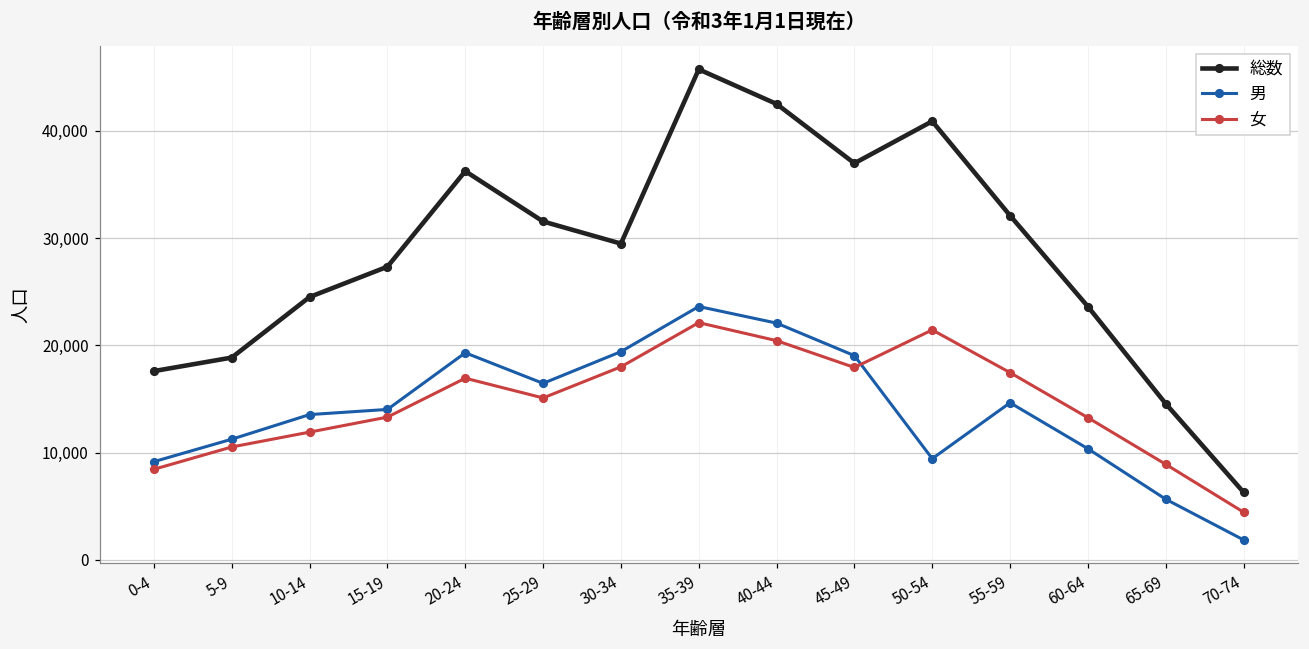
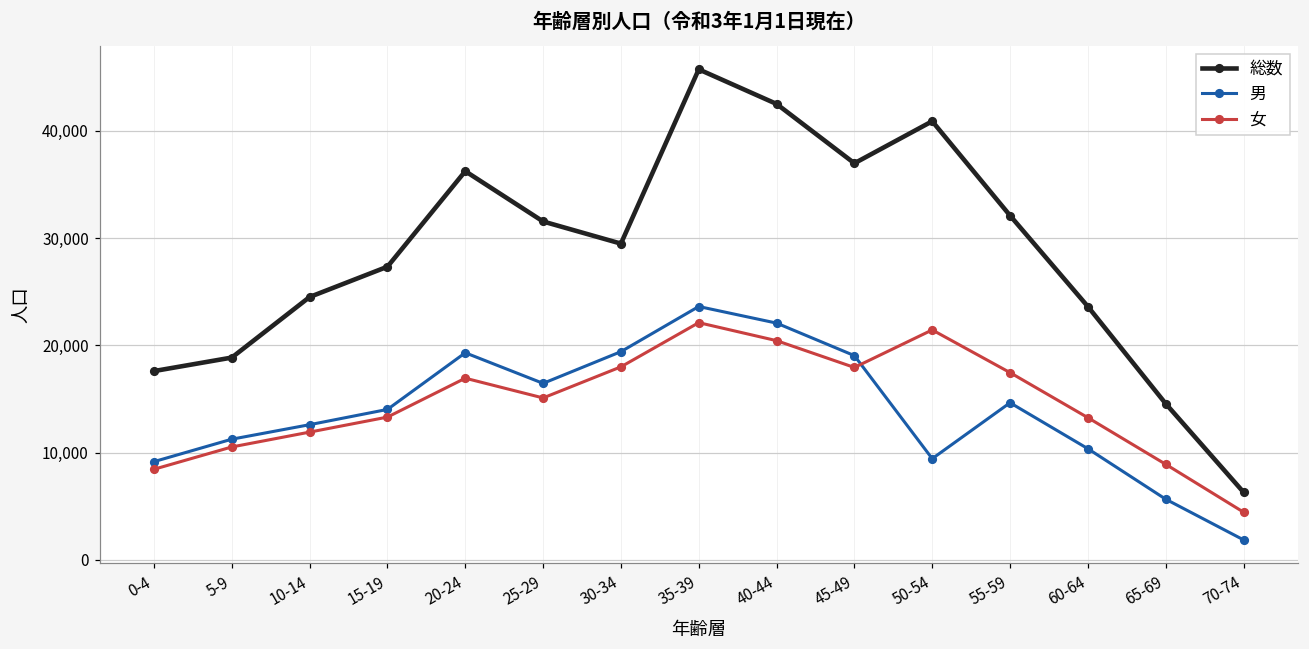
  {
    "総数": {
      "0-4": "18,000",
      "5-9": "19,000",
      "10-14": "25,000",
      "15-19": "27,000",
      "20-24": "36,000",
      "25-29": "32,000",
      "30-34": "29,000",
      "35-39": "46,000",
      "40-44": "43,000",
      "45-49": "37,000",
      "50-54": "41,000",
      "55-59": "32,000",
      "60-64": "24,000",
      "65-69": "15,000",
      "70-74": "6,000"
    },
    "男": {
      "0-4": "9,000",
      "5-9": "11,000",
-     "10-14": "14,000",
+     "10-14": "13,000",
      "15-19": "14,000",
      "20-24": "19,000",
      "25-29": "16,000",
      "30-34": "19,000",
      "35-39": "24,000",
      "40-44": "22,000",
      "45-49": "19,000",
      "50-54": "9,000",
      "55-59": "15,000",
      "60-64": "10,000",
      "65-69": "6,000",
      "70-74": "2,000"
    },
    "女": {
      "0-4": "8,000",
      "5-9": "11,000",
      "10-14": "12,000",
      "15-19": "13,000",
      "20-24": "17,000",
      "25-29": "15,000",
      "30-34": "18,000",
      "35-39": "22,000",
      "40-44": "20,000",
      "45-49": "18,000",
      "50-54": "21,000",
      "55-59": "17,000",
      "60-64": "13,000",
      "65-69": "9,000",
      "70-74": "4,000"
    }
  }
